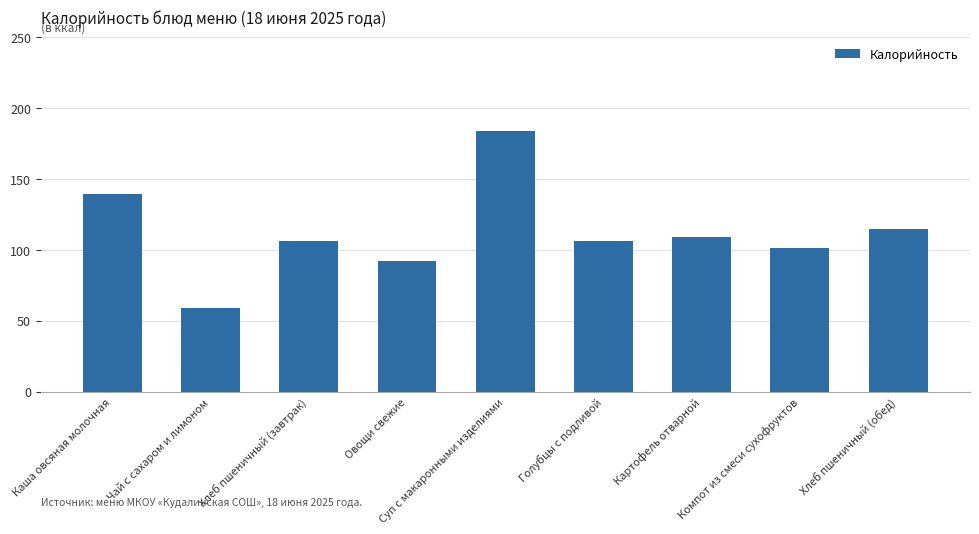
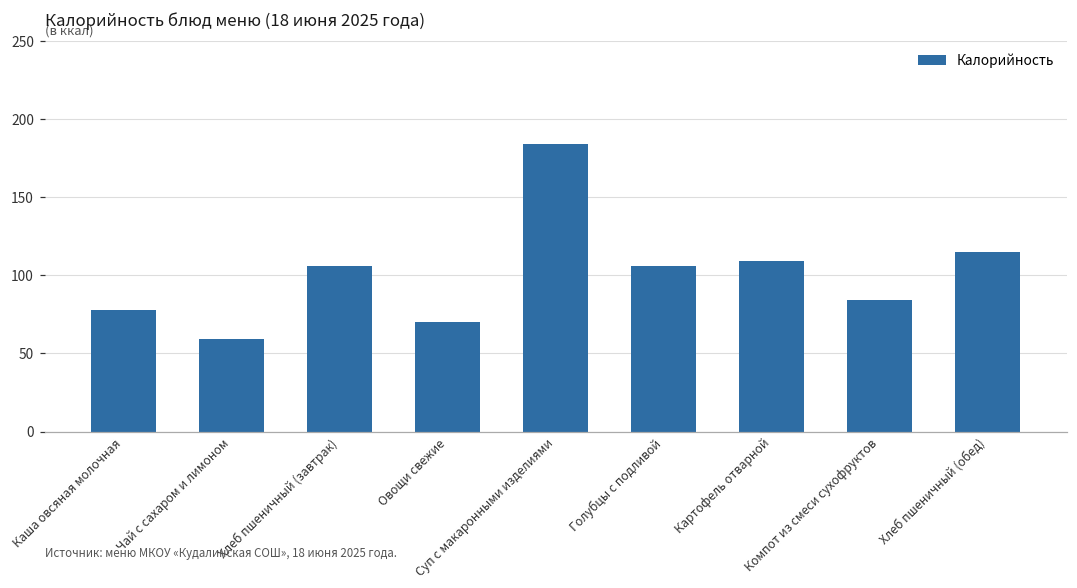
  {
-   "Каша овсяная молочная": 139,
+   "Каша овсяная молочная": 78,
    "Чай с сахаром и лимоном": 59,
    "Хлеб пшеничный (завтрак)": 106,
-   "Овощи свежие": 92,
+   "Овощи свежие": 70,
    "Суп с макаронными изделиями": 184,
    "Голубцы с подливой": 106,
    "Картофель отварной": 109,
-   "Компот из смеси сухофруктов": 101,
+   "Компот из смеси сухофруктов": 84,
    "Хлеб пшеничный (обед)": 115
  }
